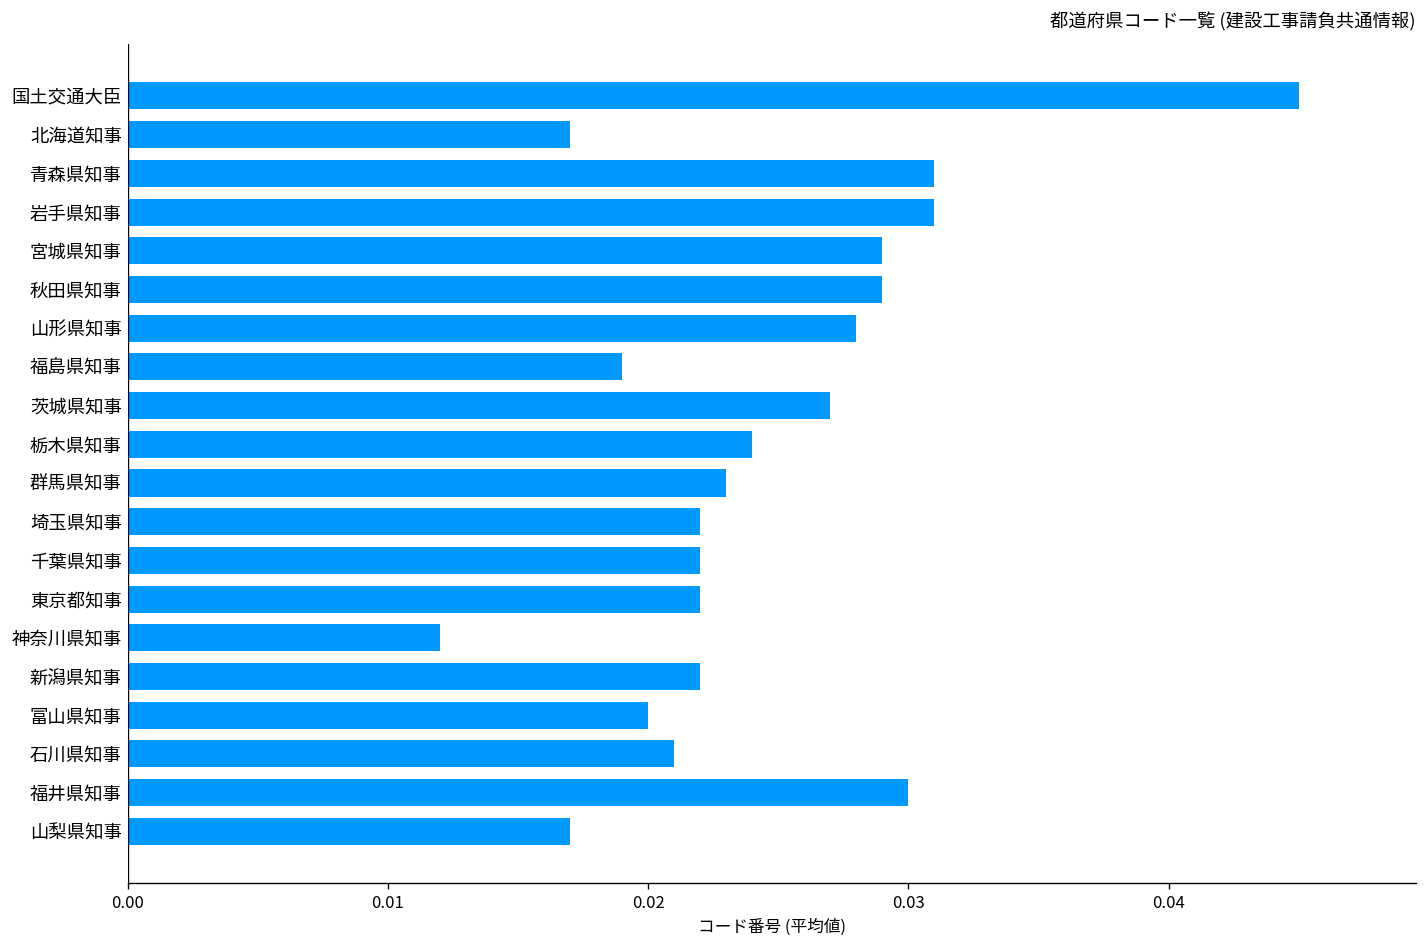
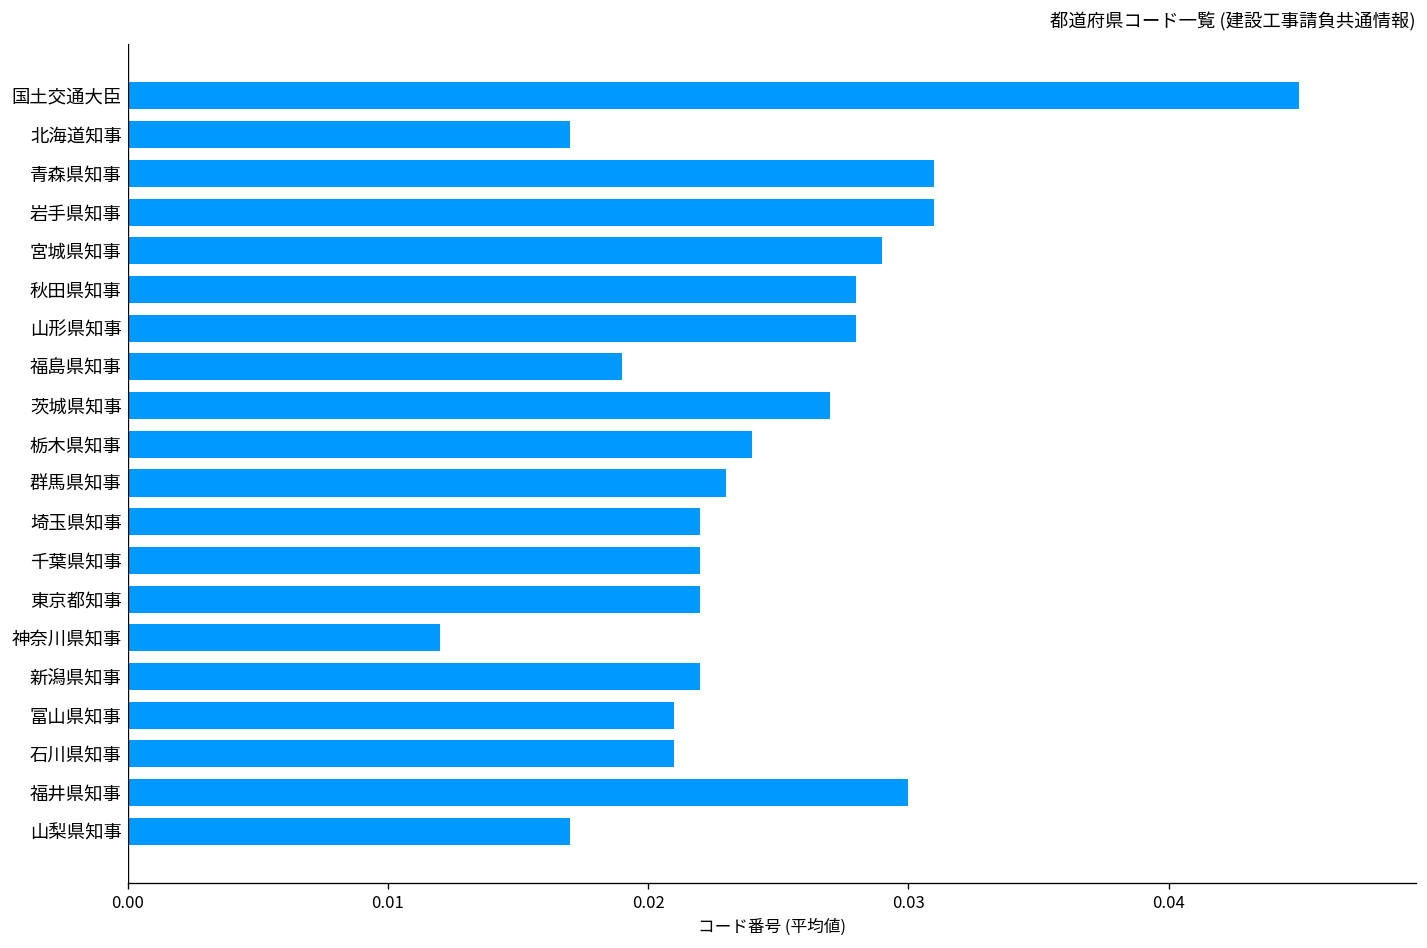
  {
    "国土交通大臣": 0.045,
    "北海道知事": 0.017,
    "青森県知事": 0.031,
    "岩手県知事": 0.031,
    "宮城県知事": 0.029,
-   "秋田県知事": 0.029,
+   "秋田県知事": 0.028,
    "山形県知事": 0.028,
    "福島県知事": 0.019,
    "茨城県知事": 0.027,
    "栃木県知事": 0.024,
    "群馬県知事": 0.023,
    "埼玉県知事": 0.022,
    "千葉県知事": 0.022,
    "東京都知事": 0.022,
    "神奈川県知事": 0.012,
    "新潟県知事": 0.022,
-   "富山県知事": 0.020,
+   "富山県知事": 0.021,
    "石川県知事": 0.021,
    "福井県知事": 0.030,
    "山梨県知事": 0.017
  }
